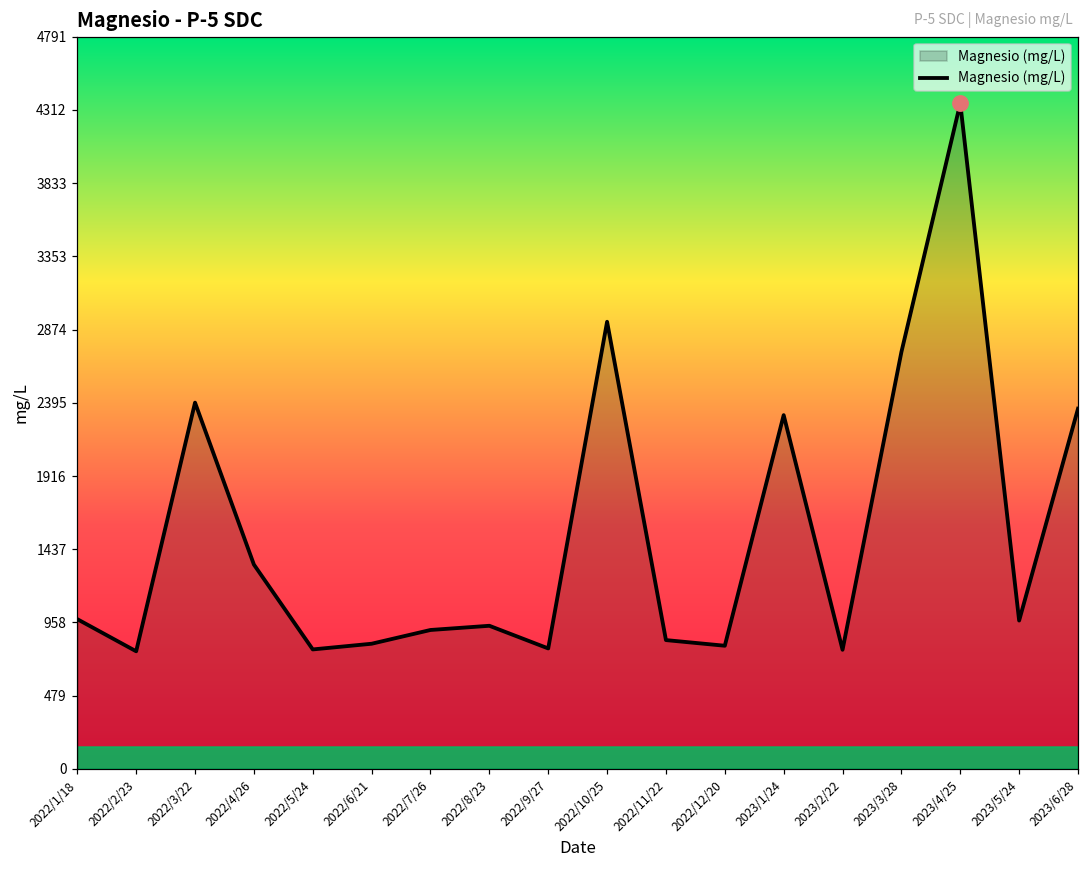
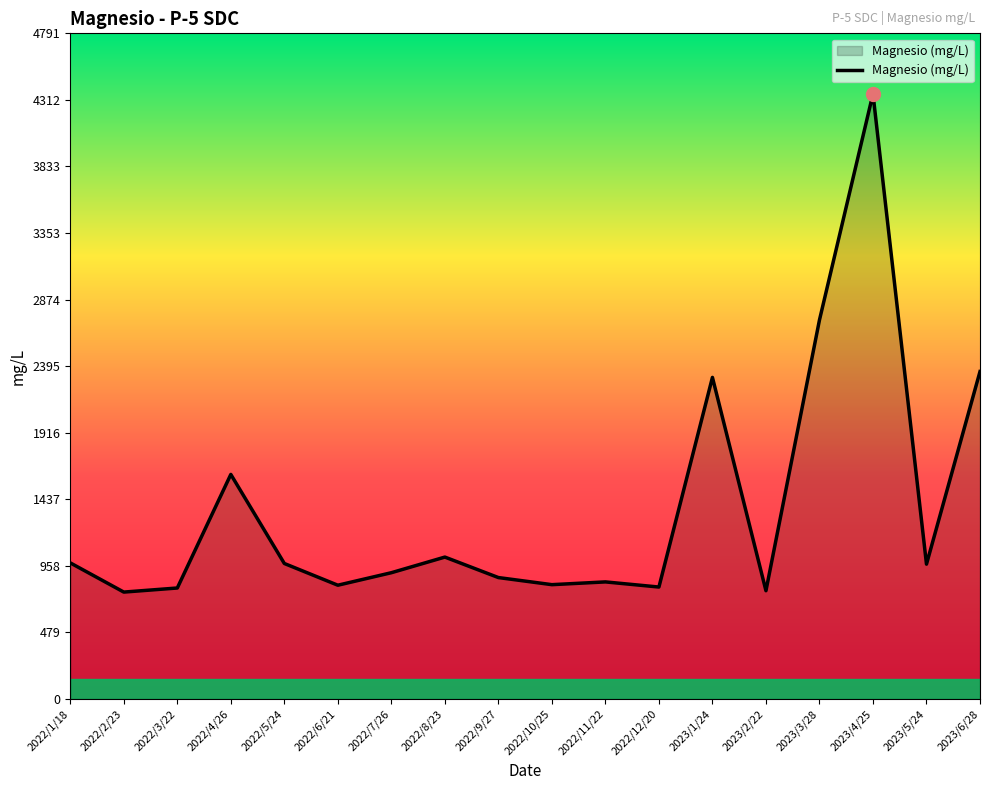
  {
    "Magnesio (mg/L)": {
      "2022/1/18": 980,
      "2022/2/23": 770,
-     "2022/3/22": 2400,
-     "2022/4/26": 1340,
-     "2022/5/24": 780,
+     "2022/3/22": 800,
+     "2022/4/26": 1620,
+     "2022/5/24": 980,
      "2022/6/21": 820,
      "2022/7/26": 910,
-     "2022/8/23": 940,
-     "2022/9/27": 790,
-     "2022/10/25": 2930,
+     "2022/8/23": 1020,
+     "2022/9/27": 870,
+     "2022/10/25": 820,
      "2022/11/22": 840,
      "2022/12/20": 810,
      "2023/1/24": 2310,
      "2023/2/22": 780,
      "2023/3/28": 2730,
      "2023/5/24": 970,
      "2023/6/28": 2360
    }
  }
